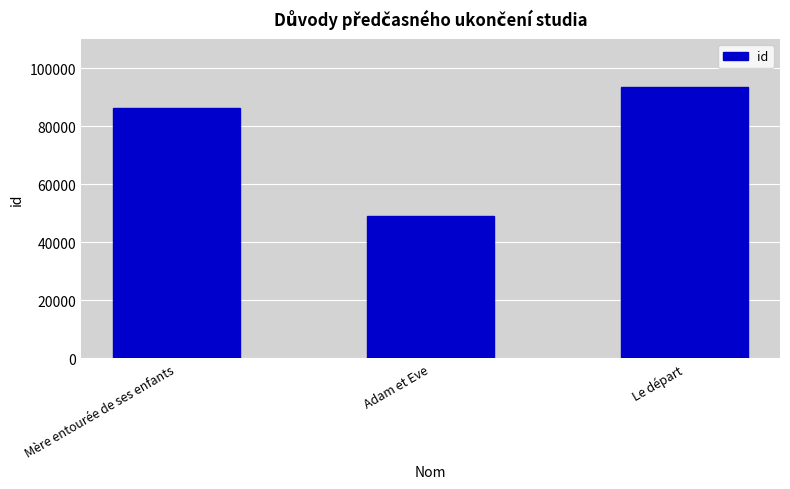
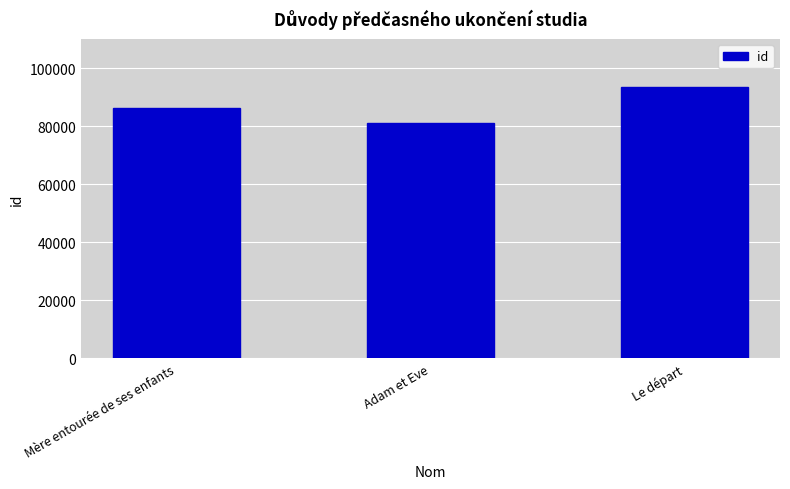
  {
    "Mère entourée de ses enfants": 86000,
-   "Adam et Eve": 49000,
+   "Adam et Eve": 81000,
    "Le départ": 94000
  }
